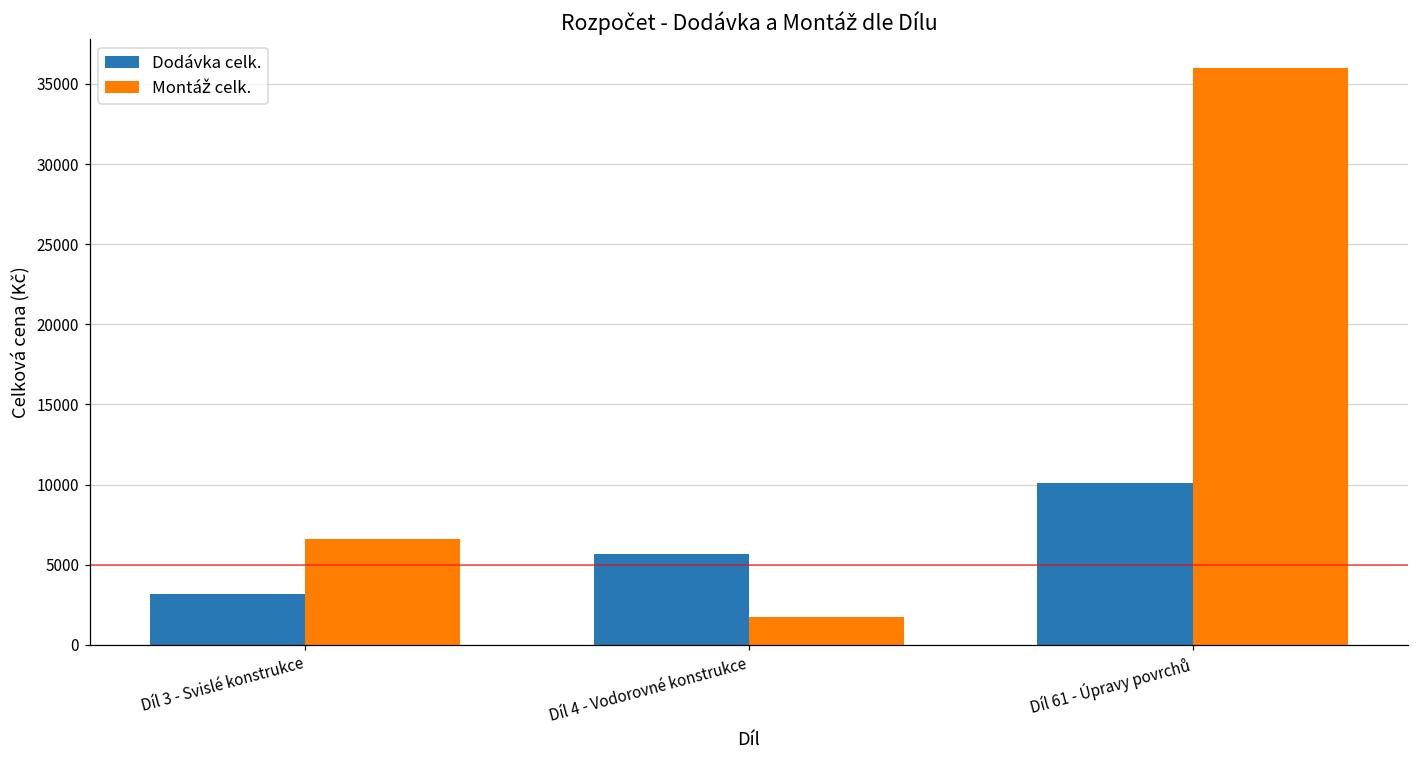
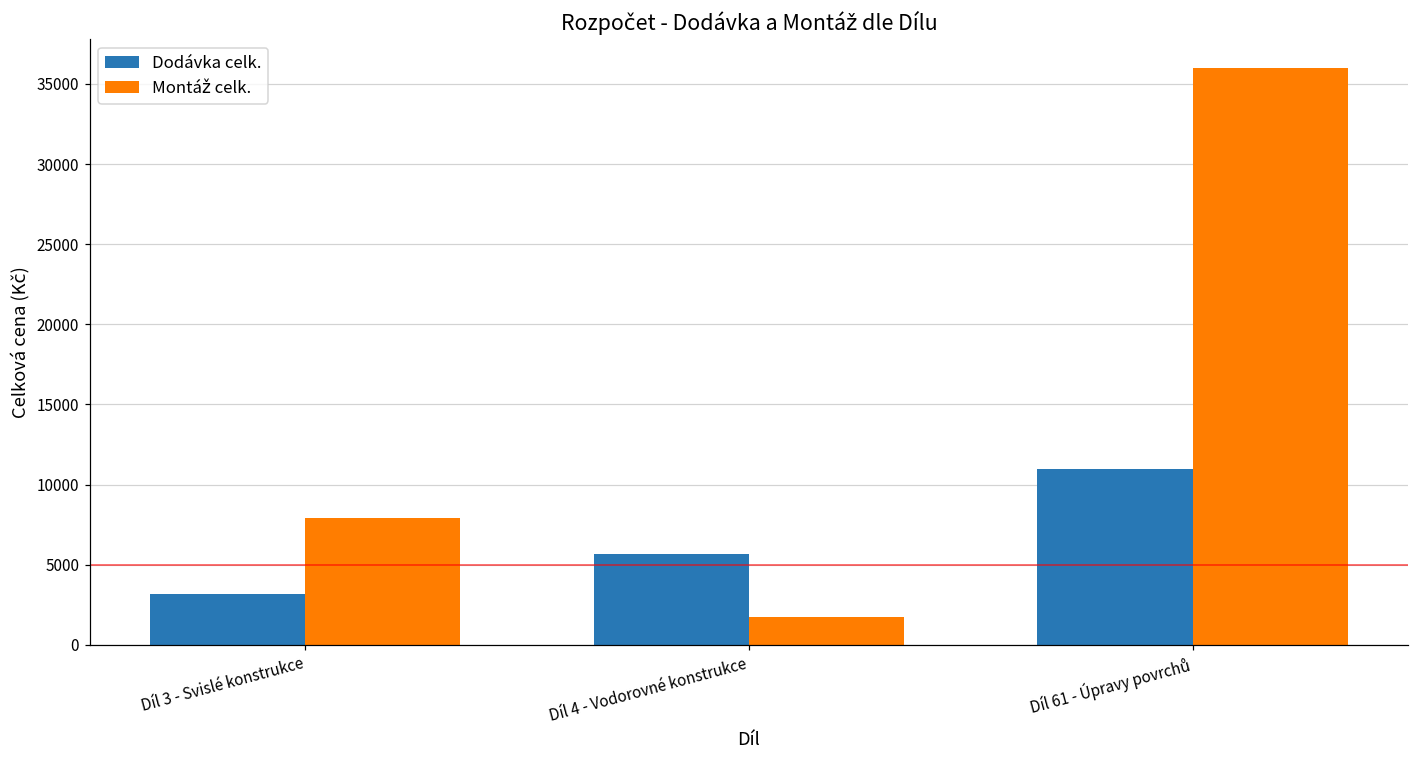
  {
    "Dodávka celk.": {
      "Díl 3 - Svislé konstrukce": 3200,
      "Díl 4 - Vodorovné konstrukce": 5700,
-     "Díl 61 - Úpravy povrchů": 10100
+     "Díl 61 - Úpravy povrchů": 11000
    },
    "Montáž celk.": {
-     "Díl 3 - Svislé konstrukce": 6600,
+     "Díl 3 - Svislé konstrukce": 7900,
      "Díl 4 - Vodorovné konstrukce": 1700,
      "Díl 61 - Úpravy povrchů": 36000
    }
  }
